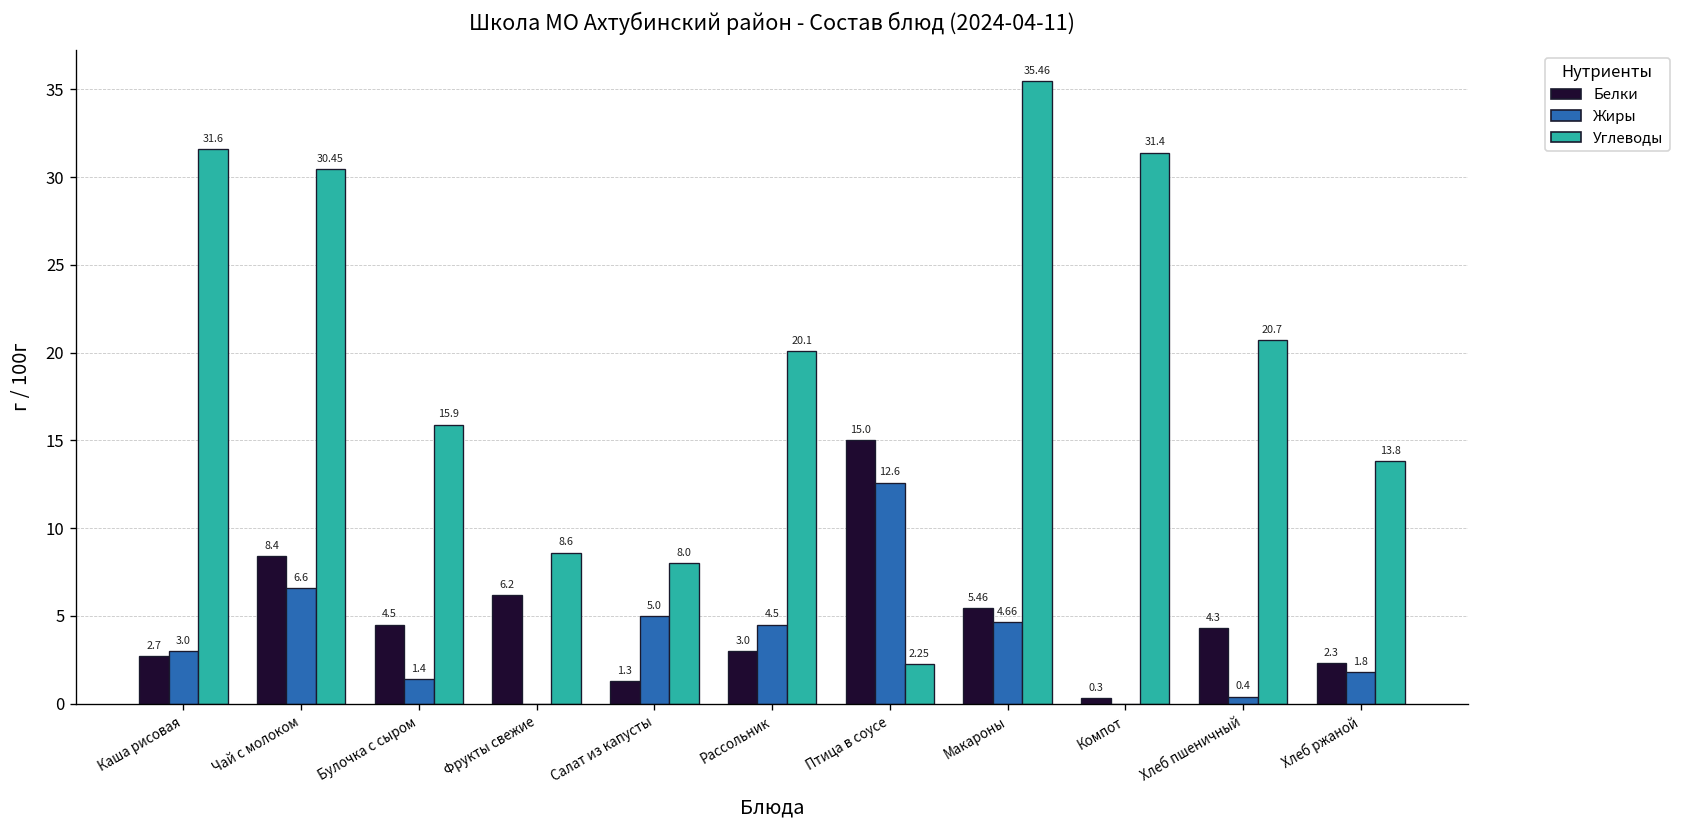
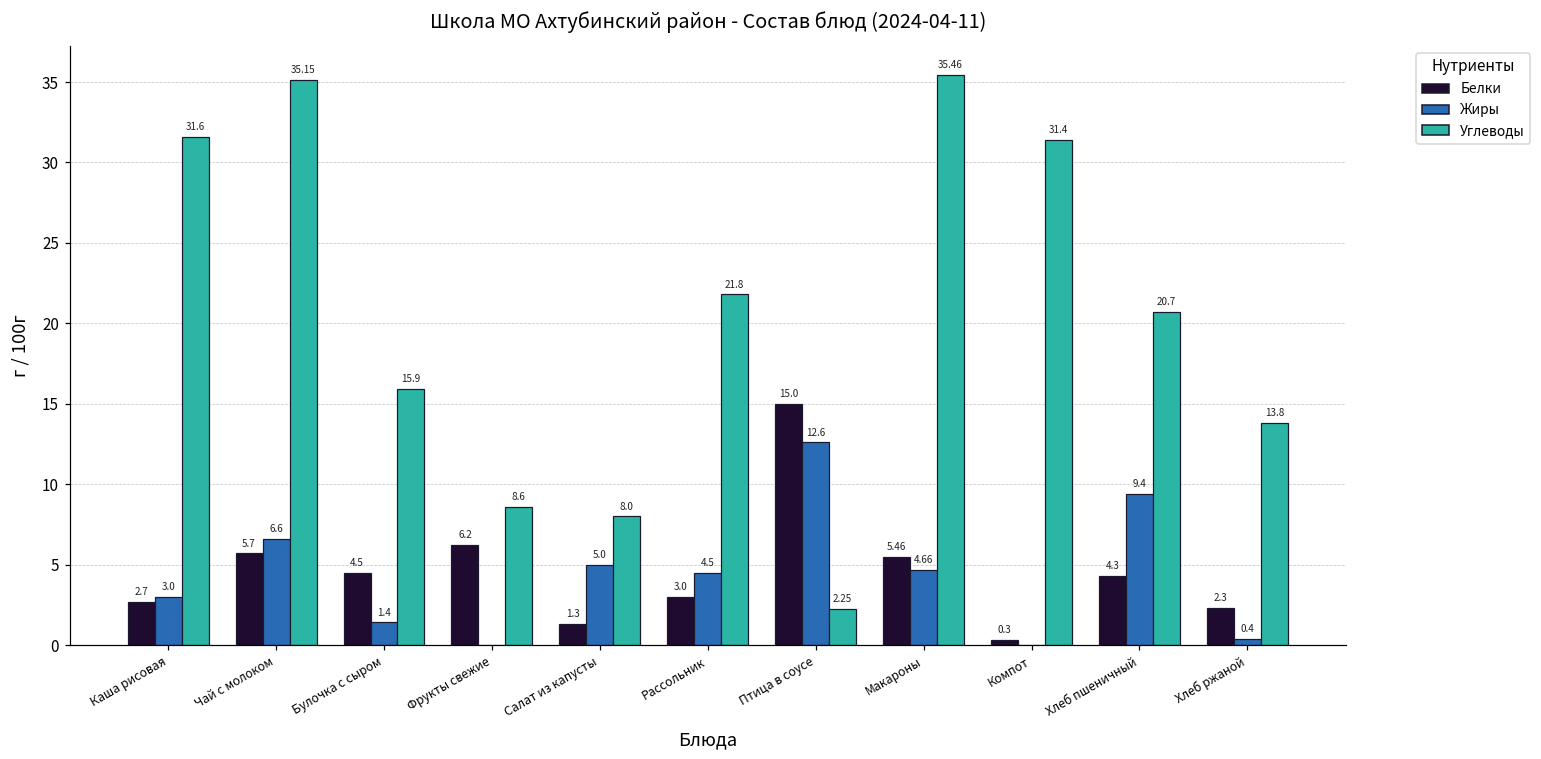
  {
    "Белки": {
      "Каша рисовая": 2.7,
-     "Чай с молоком": 8.4,
+     "Чай с молоком": 5.7,
      "Булочка с сыром": 4.5,
      "Фрукты свежие": 6.2,
      "Салат из капусты": 1.3,
      "Рассольник": 3.0,
      "Птица в соусе": 15.0,
      "Макароны": 5.46,
      "Компот": 0.3,
      "Хлеб пшеничный": 4.3,
      "Хлеб ржаной": 2.3
    },
    "Жиры": {
      "Каша рисовая": 3.0,
      "Чай с молоком": 6.6,
      "Булочка с сыром": 1.4,
      "Салат из капусты": 5.0,
      "Рассольник": 4.5,
      "Птица в соусе": 12.6,
      "Макароны": 4.66,
-     "Хлеб пшеничный": 0.4,
-     "Хлеб ржаной": 1.8
+     "Хлеб пшеничный": 9.4,
+     "Хлеб ржаной": 0.4
    },
    "Углеводы": {
      "Каша рисовая": 31.6,
-     "Чай с молоком": 30.45,
+     "Чай с молоком": 35.15,
      "Булочка с сыром": 15.9,
      "Фрукты свежие": 8.6,
      "Салат из капусты": 8.0,
-     "Рассольник": 20.1,
+     "Рассольник": 21.8,
      "Птица в соусе": 2.25,
      "Макароны": 35.46,
      "Компот": 31.4,
      "Хлеб пшеничный": 20.7,
      "Хлеб ржаной": 13.8
    }
  }
